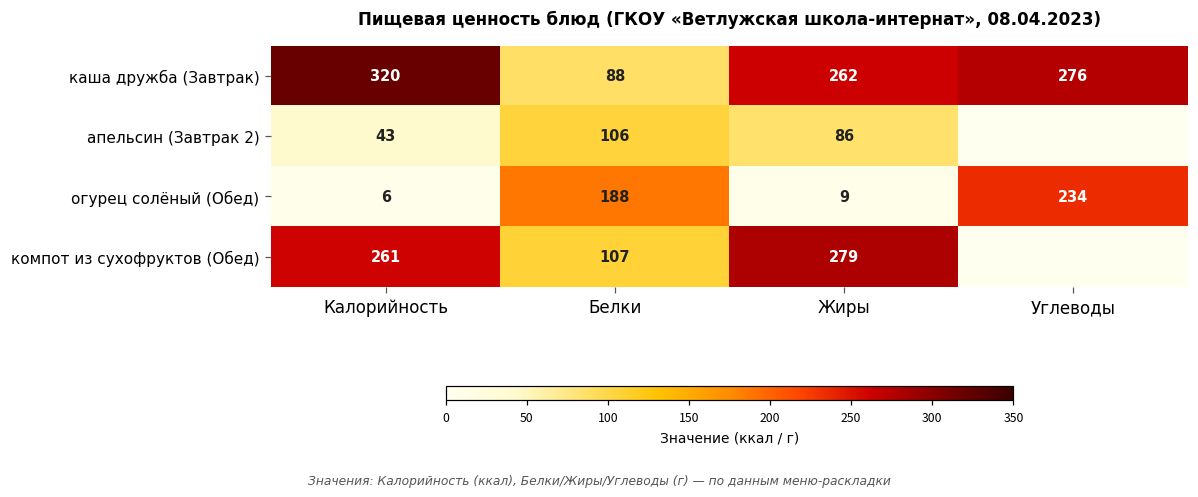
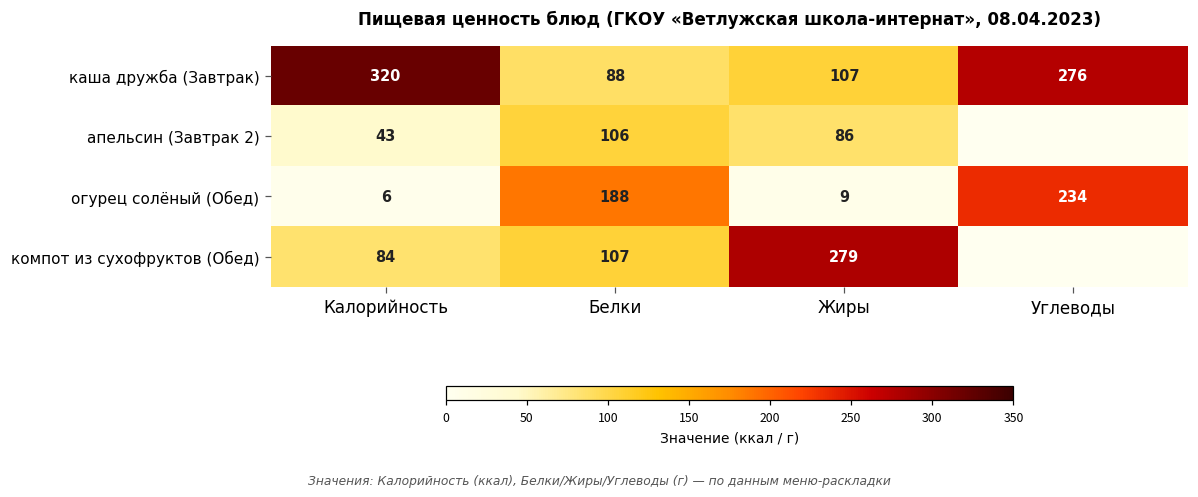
  {
    "каша дружба (Завтрак)": {
      "Калорийность": 320,
      "Белки": 88,
-     "Жиры": 262,
+     "Жиры": 107,
      "Углеводы": 276
    },
    "апельсин (Завтрак 2)": {
      "Калорийность": 43,
      "Белки": 106,
      "Жиры": 86
    },
    "огурец солёный (Обед)": {
      "Калорийность": 6,
      "Белки": 188,
      "Жиры": 9,
      "Углеводы": 234
    },
    "компот из сухофруктов (Обед)": {
-     "Калорийность": 261,
+     "Калорийность": 84,
      "Белки": 107,
      "Жиры": 279
    }
  }
